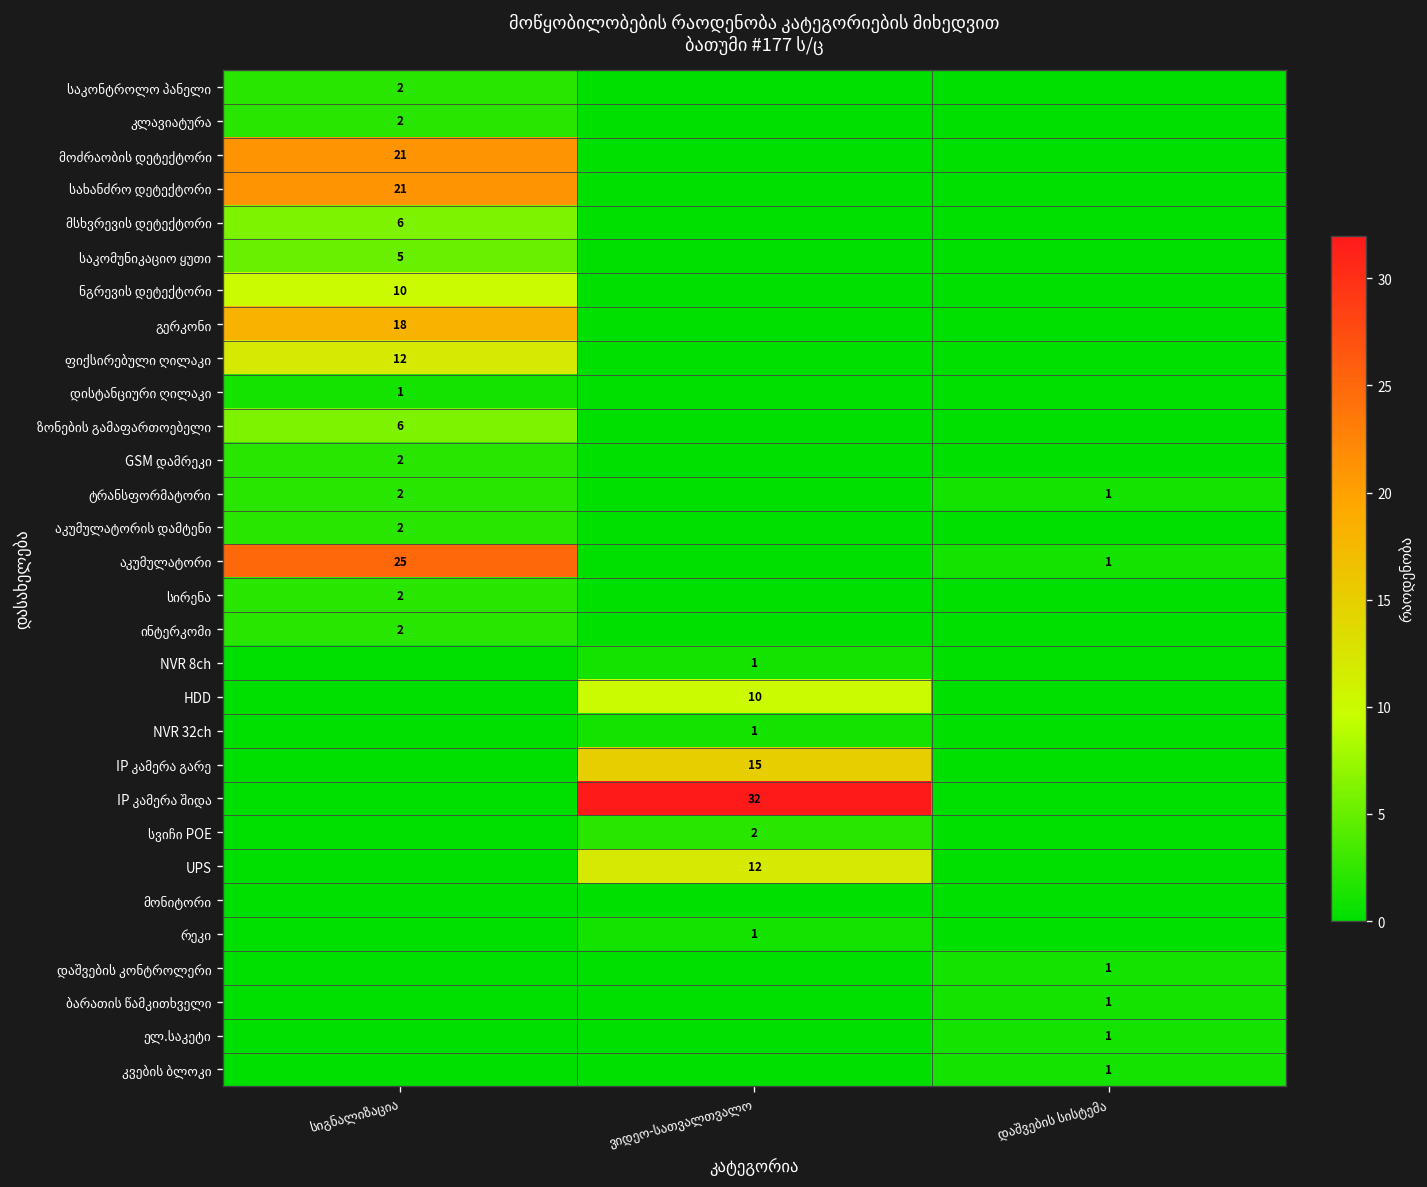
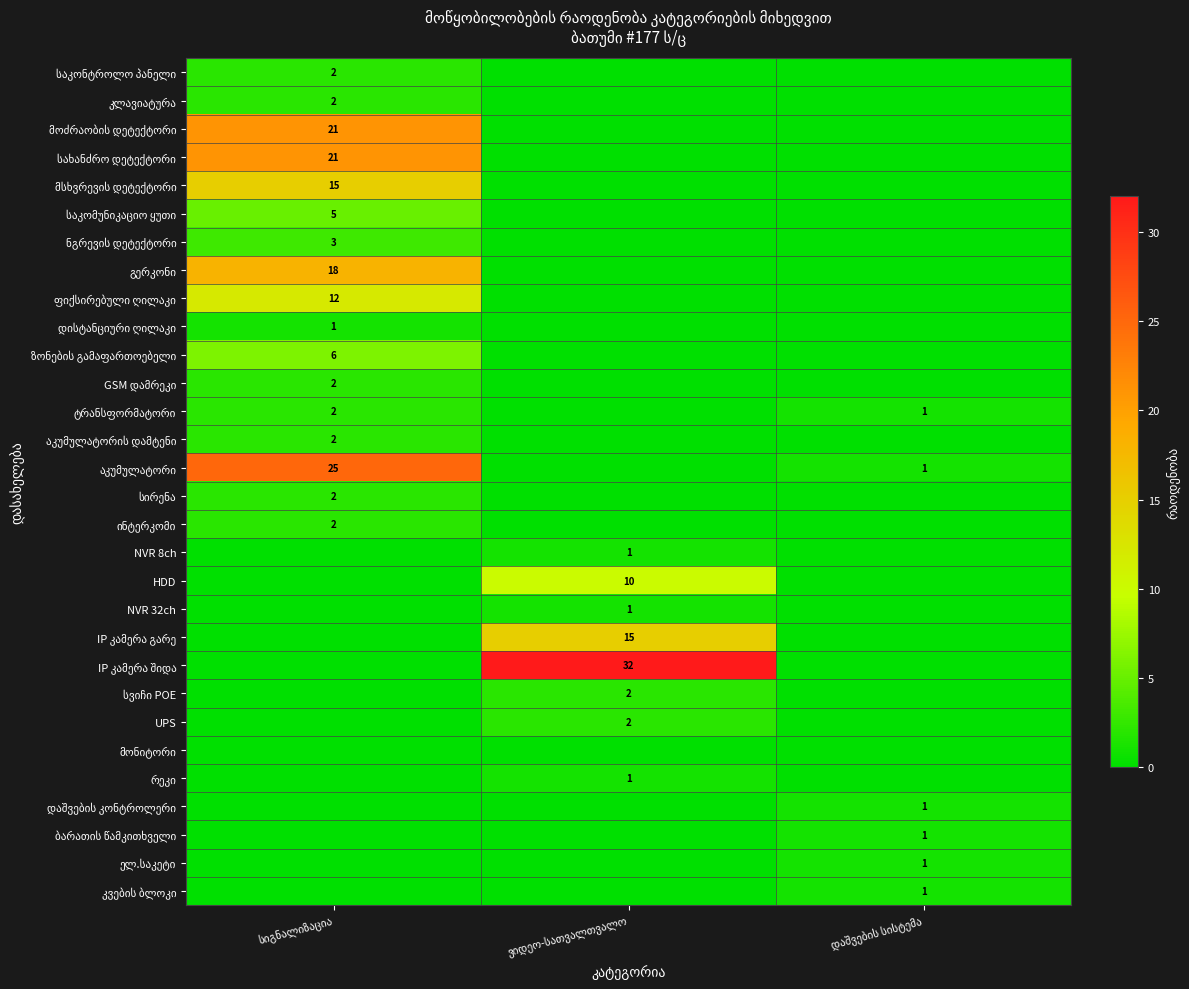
  {
    "საკონტროლო პანელი": {
      "სიგნალიზაცია": 2
    },
    "კლავიატურა": {
      "სიგნალიზაცია": 2
    },
    "მოძრაობის დეტექტორი": {
      "სიგნალიზაცია": 21
    },
    "სახანძრო დეტექტორი": {
      "სიგნალიზაცია": 21
    },
    "მსხვრევის დეტექტორი": {
-     "სიგნალიზაცია": 6
+     "სიგნალიზაცია": 15
    },
    "საკომუნიკაციო ყუთი": {
      "სიგნალიზაცია": 5
    },
    "ნგრევის დეტექტორი": {
-     "სიგნალიზაცია": 10
+     "სიგნალიზაცია": 3
    },
    "გერკონი": {
      "სიგნალიზაცია": 18
    },
    "ფიქსირებული ღილაკი": {
      "სიგნალიზაცია": 12
    },
    "დისტანციური ღილაკი": {
      "სიგნალიზაცია": 1
    },
    "ზონების გამაფართოებელი": {
      "სიგნალიზაცია": 6
    },
    "GSM დამრეკი": {
      "სიგნალიზაცია": 2
    },
    "ტრანსფორმატორი": {
      "სიგნალიზაცია": 2,
      "დაშვების სისტემა": 1
    },
    "აკუმულატორის დამტენი": {
      "სიგნალიზაცია": 2
    },
    "აკუმულატორი": {
      "სიგნალიზაცია": 25,
      "დაშვების სისტემა": 1
    },
    "სირენა": {
      "სიგნალიზაცია": 2
    },
    "ინტერკომი": {
      "სიგნალიზაცია": 2
    },
    "NVR 8ch": {
      "ვიდეო-სათვალთვალო": 1
    },
    "HDD": {
      "ვიდეო-სათვალთვალო": 10
    },
    "NVR 32ch": {
      "ვიდეო-სათვალთვალო": 1
    },
    "IP კამერა გარე": {
      "ვიდეო-სათვალთვალო": 15
    },
    "IP კამერა შიდა": {
      "ვიდეო-სათვალთვალო": 32
    },
    "სვიჩი POE": {
      "ვიდეო-სათვალთვალო": 2
    },
    "UPS": {
-     "ვიდეო-სათვალთვალო": 12
+     "ვიდეო-სათვალთვალო": 2
    },
    "რეკი": {
      "ვიდეო-სათვალთვალო": 1
    },
    "დაშვების კონტროლერი": {
      "დაშვების სისტემა": 1
    },
    "ბარათის წამკითხველი": {
      "დაშვების სისტემა": 1
    },
    "ელ.საკეტი": {
      "დაშვების სისტემა": 1
    },
    "კვების ბლოკი": {
      "დაშვების სისტემა": 1
    }
  }
